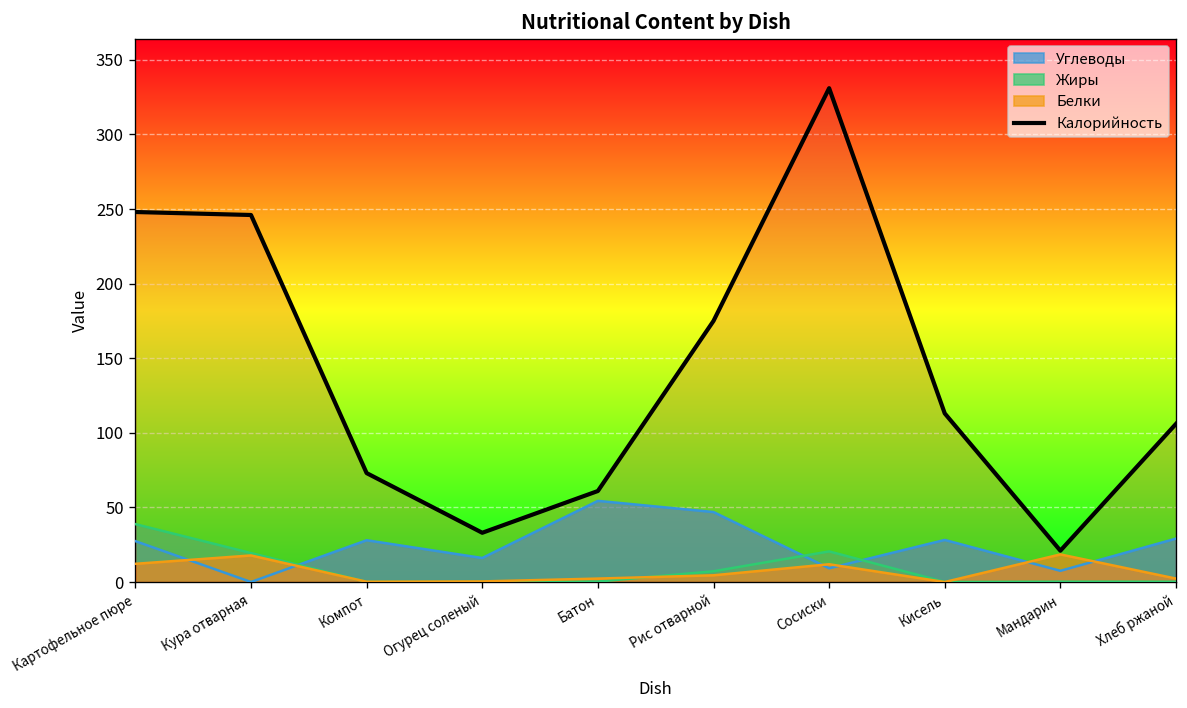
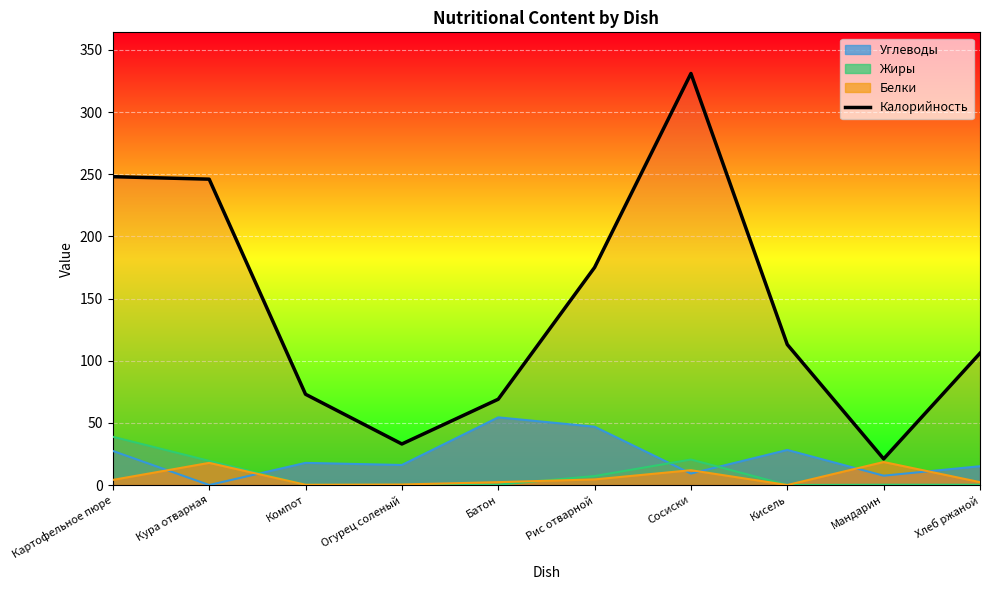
  {
    "Углеводы": {
      "Картофельное пюре": 27,
      "Кура отварная": 0,
-     "Компот": 28,
+     "Компот": 18,
      "Огурец соленый": 16,
      "Батон": 54,
      "Рис отварной": 47,
      "Сосиски": 9,
      "Кисель": 28,
      "Мандарин": 8,
-     "Хлеб ржаной": 29
+     "Хлеб ржаной": 15
    },
    "Жиры": {
      "Картофельное пюре": 39,
      "Рис отварной": 7,
      "Сосиски": 21,
      "Мандарин": 0,
      "Хлеб ржаной": 0
    },
    "Белки": {
-     "Картофельное пюре": 12,
+     "Картофельное пюре": 4,
      "Рис отварной": 5,
      "Сосиски": 12,
      "Мандарин": 19,
      "Хлеб ржаной": 2
    },
    "Калорийность": {
      "Картофельное пюре": 248,
      "Кура отварная": 246,
      "Компот": 73,
      "Огурец соленый": 33,
-     "Батон": 61,
+     "Батон": 69,
      "Рис отварной": 175,
      "Сосиски": 331,
      "Кисель": 113,
      "Мандарин": 21,
      "Хлеб ржаной": 106
    }
  }
